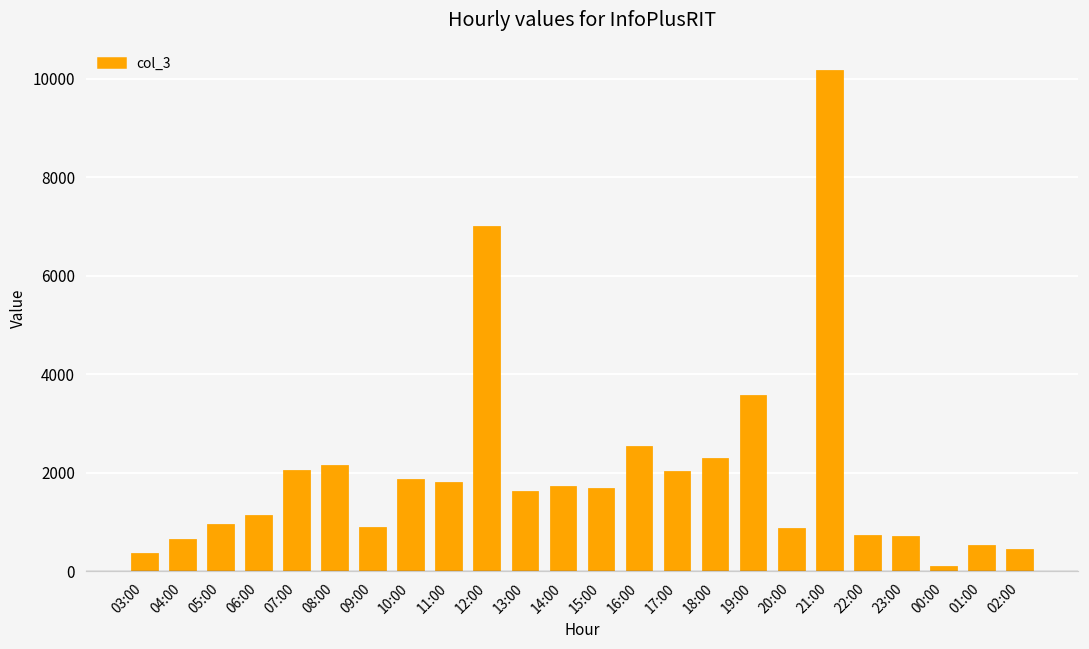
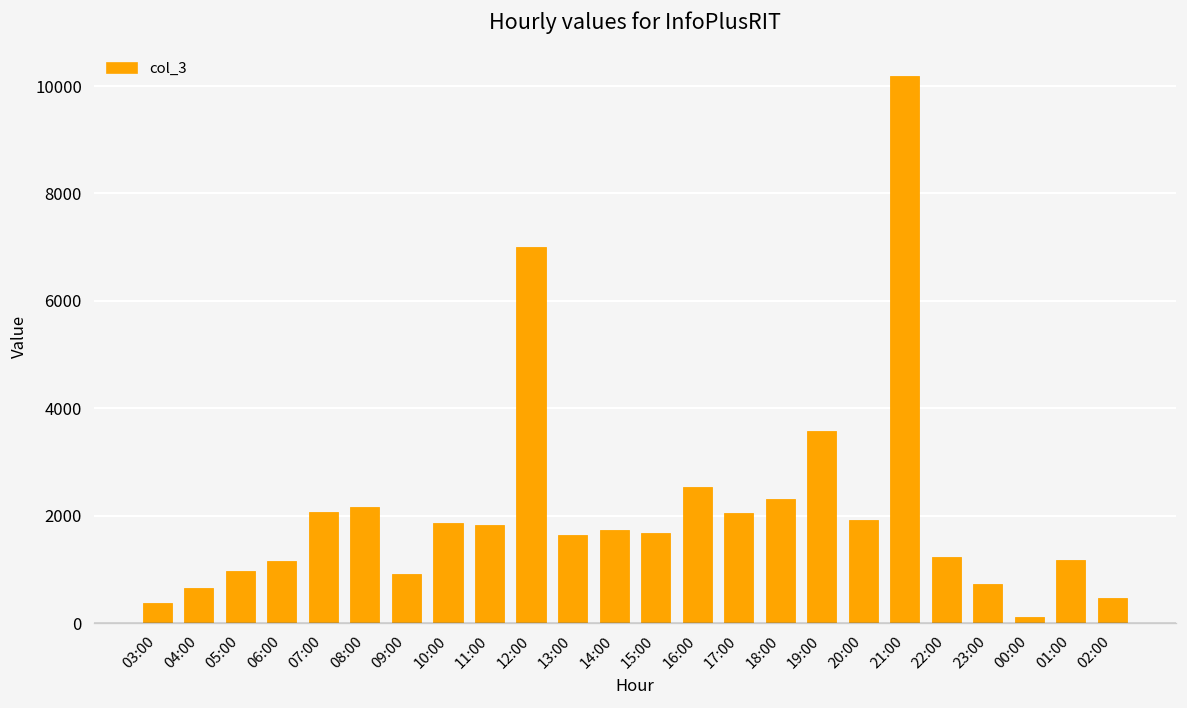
  {
    "03:00": 400,
    "04:00": 700,
    "05:00": 1000,
    "06:00": 1200,
    "07:00": 2100,
    "08:00": 2200,
    "09:00": 900,
    "10:00": 1900,
    "11:00": 1800,
    "12:00": 7000,
    "13:00": 1600,
    "14:00": 1700,
    "15:00": 1700,
    "16:00": 2500,
    "17:00": 2000,
    "18:00": 2300,
    "19:00": 3600,
-   "20:00": 900,
+   "20:00": 1900,
    "21:00": 10200,
-   "22:00": 700,
+   "22:00": 1200,
    "23:00": 700,
    "00:00": 100,
-   "01:00": 500,
+   "01:00": 1200,
    "02:00": 500
  }
